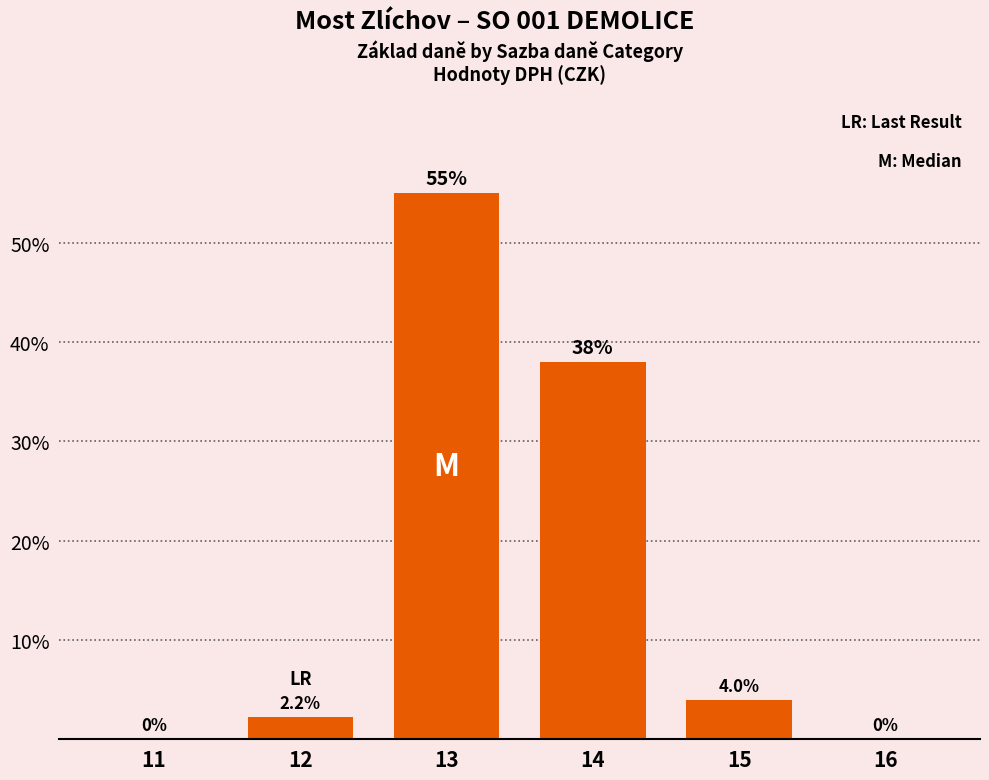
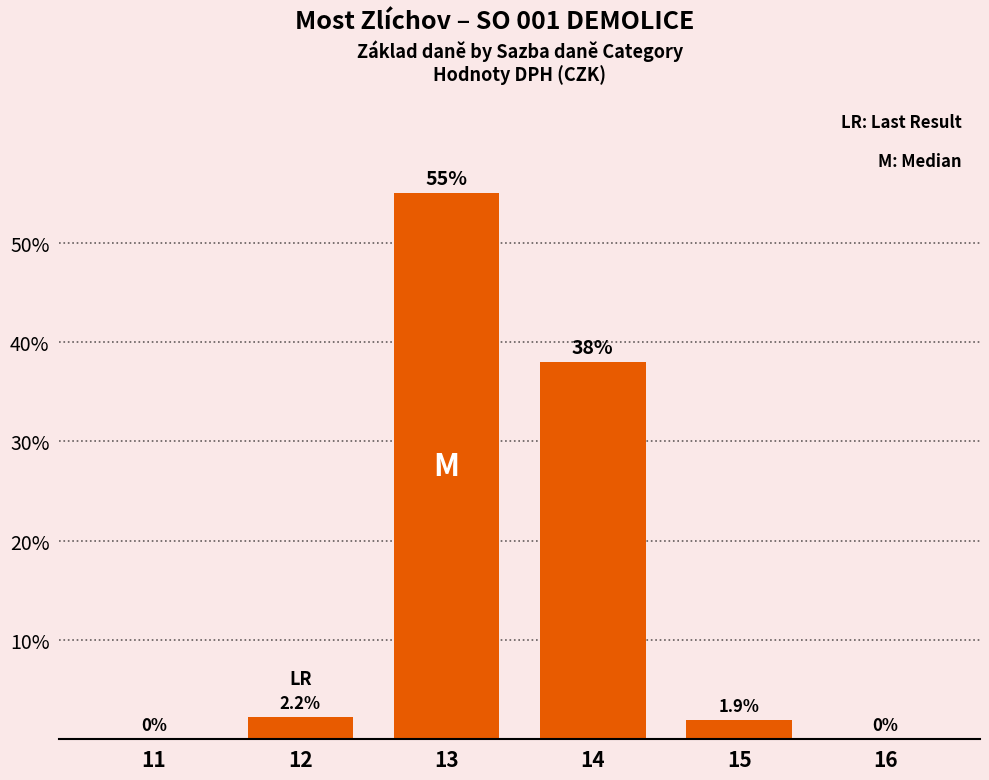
  {
    "11": "0%",
    "12": "2.2%",
    "13": "55%",
    "14": "38%",
-   "15": "4.0%",
+   "15": "1.9%",
    "16": "0%"
  }
